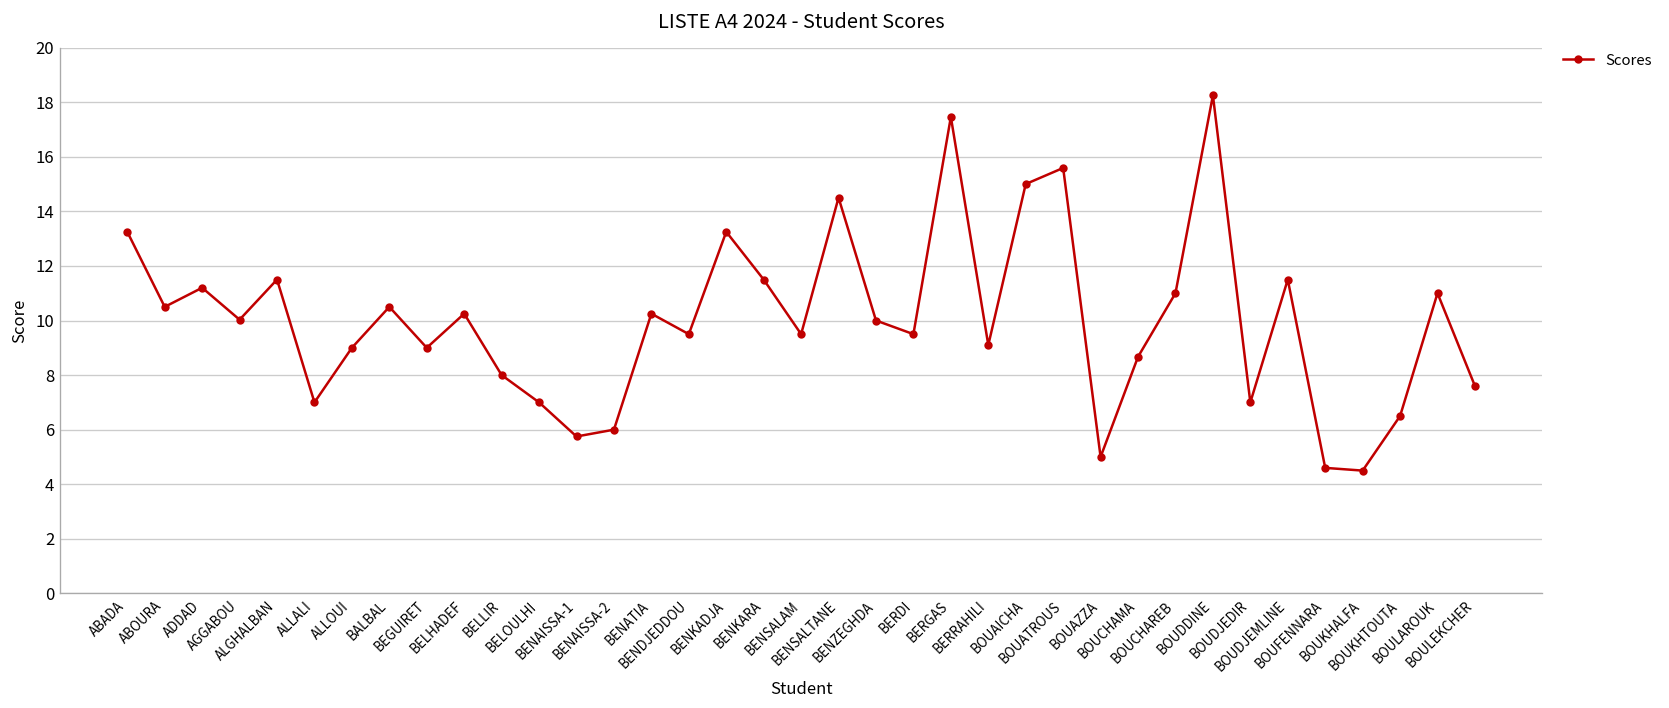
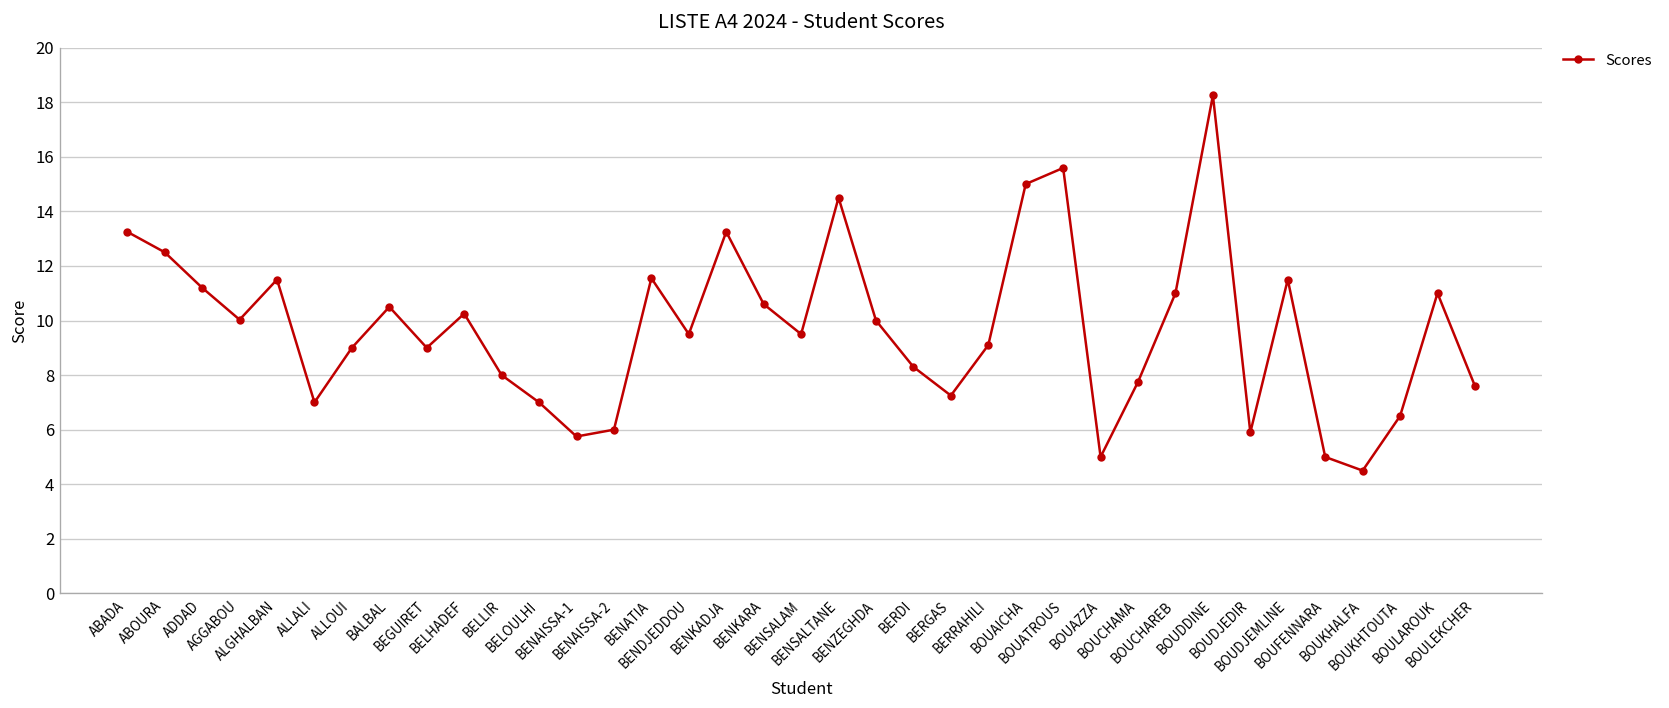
  {
    "ABADA": 13.3,
-   "ABOURA": 10.5,
+   "ABOURA": 12.5,
    "ADDAD": 11.2,
    "AGGABOU": 10.0,
    "ALGHALBAN": 11.5,
    "ALLALI": 7.0,
    "ALLOUI": 9.0,
    "BALBAL": 10.5,
    "BEGUIRET": 9.0,
    "BELHADEF": 10.3,
    "BELLIR": 8.0,
    "BELOULHI": 7.0,
    "BENAISSA-1": 5.8,
    "BENAISSA-2": 6.0,
-   "BENATIA": 10.3,
+   "BENATIA": 11.6,
    "BENDJEDDOU": 9.5,
    "BENKADJA": 13.3,
-   "BENKARA": 11.5,
+   "BENKARA": 10.6,
    "BENSALAM": 9.5,
    "BENSALTANE": 14.5,
    "BENZEGHDA": 10.0,
-   "BERDI": 9.5,
-   "BERGAS": 17.5,
+   "BERDI": 8.3,
+   "BERGAS": 7.3,
    "BERRAHILI": 9.1,
    "BOUAICHA": 15.0,
    "BOUATROUS": 15.6,
    "BOUAZZA": 5.0,
-   "BOUCHAMA": 8.7,
+   "BOUCHAMA": 7.8,
    "BOUCHAREB": 11.0,
    "BOUDDINE": 18.3,
-   "BOUDJEDIR": 7.0,
+   "BOUDJEDIR": 5.9,
    "BOUDJEMLINE": 11.5,
-   "BOUFENNARA": 4.6,
+   "BOUFENNARA": 5.0,
    "BOUKHALFA": 4.5,
    "BOUKHTOUTA": 6.5,
    "BOULAROUK": 11.0,
    "BOULEKCHER": 7.6
  }
